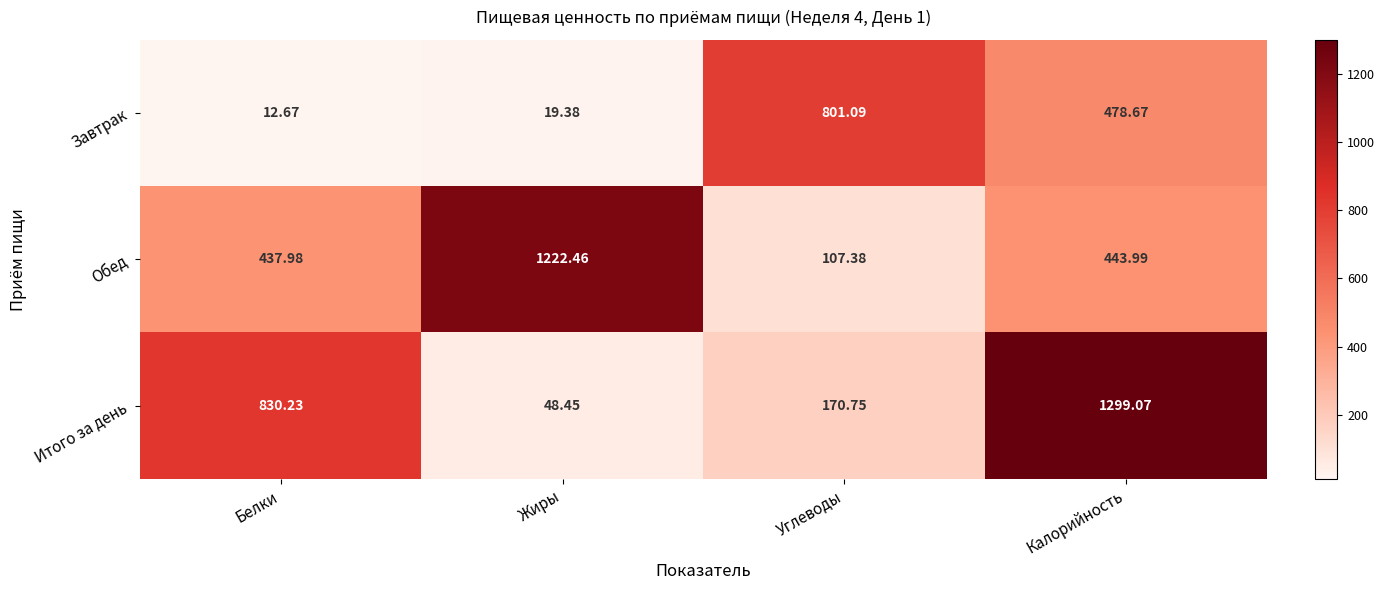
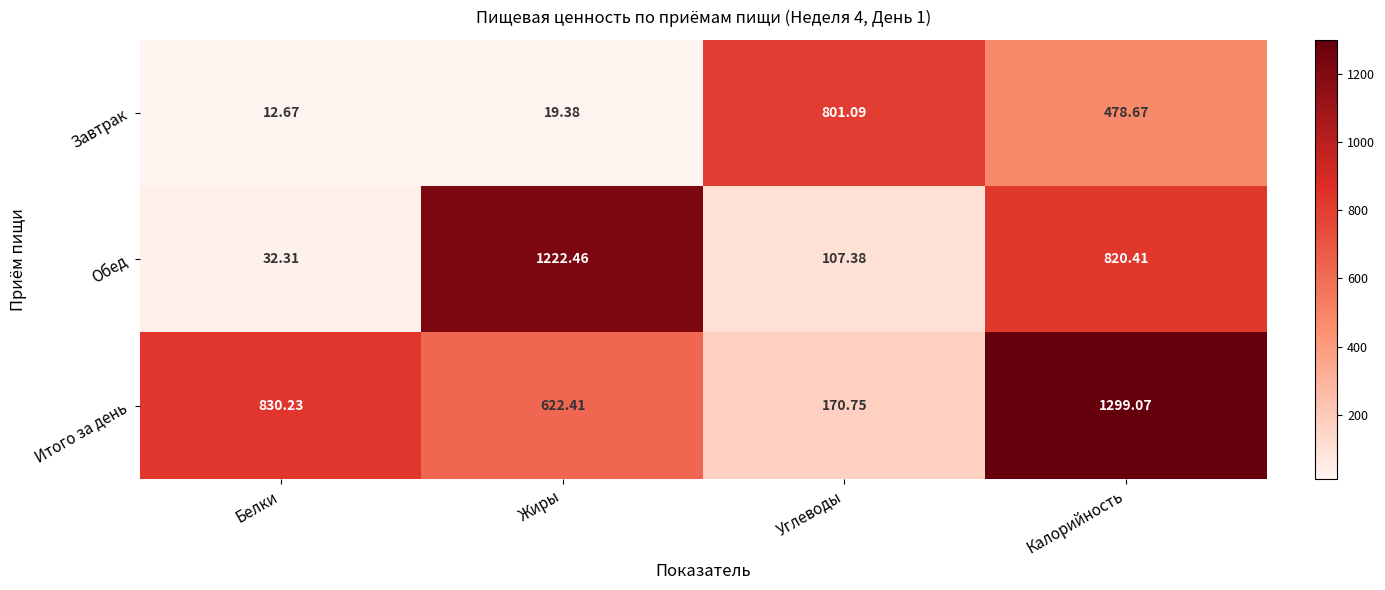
  {
    "Завтрак": {
      "Белки": 12.67,
      "Жиры": 19.38,
      "Углеводы": 801.09,
      "Калорийность": 478.67
    },
    "Обед": {
-     "Белки": 437.98,
+     "Белки": 32.31,
      "Жиры": 1222.46,
      "Углеводы": 107.38,
-     "Калорийность": 443.99
+     "Калорийность": 820.41
    },
    "Итого за день": {
      "Белки": 830.23,
-     "Жиры": 48.45,
+     "Жиры": 622.41,
      "Углеводы": 170.75,
      "Калорийность": 1299.07
    }
  }
